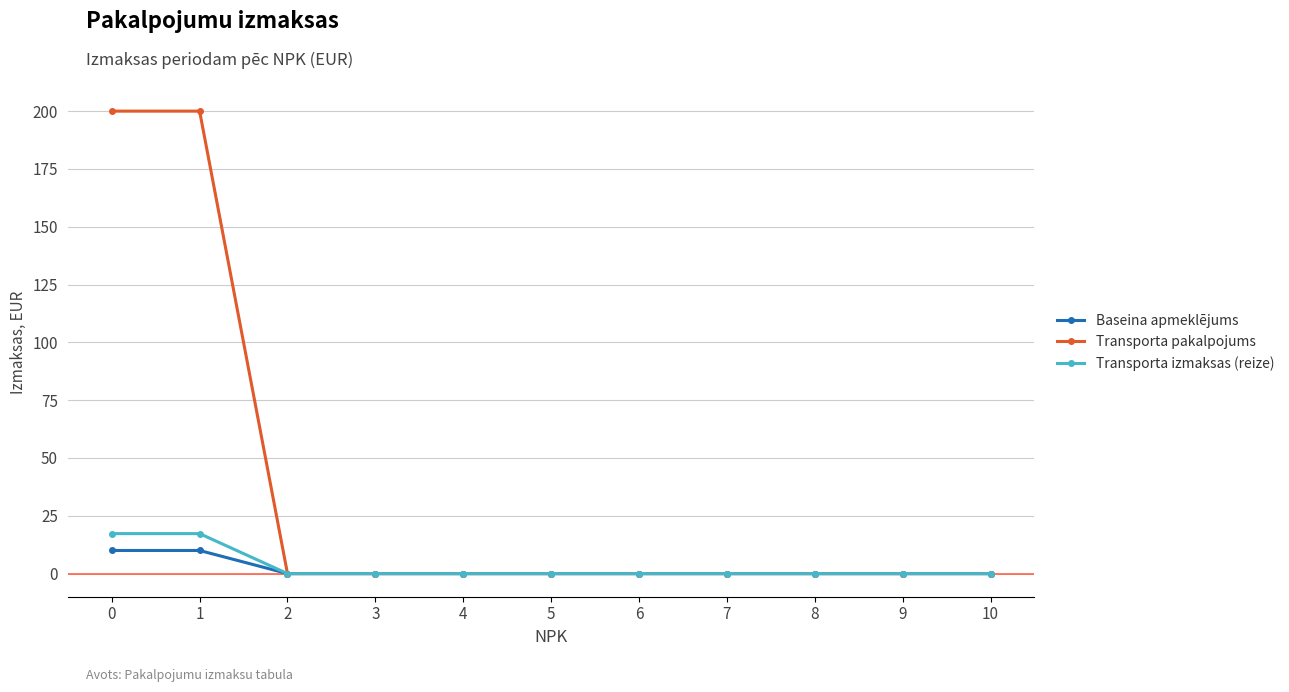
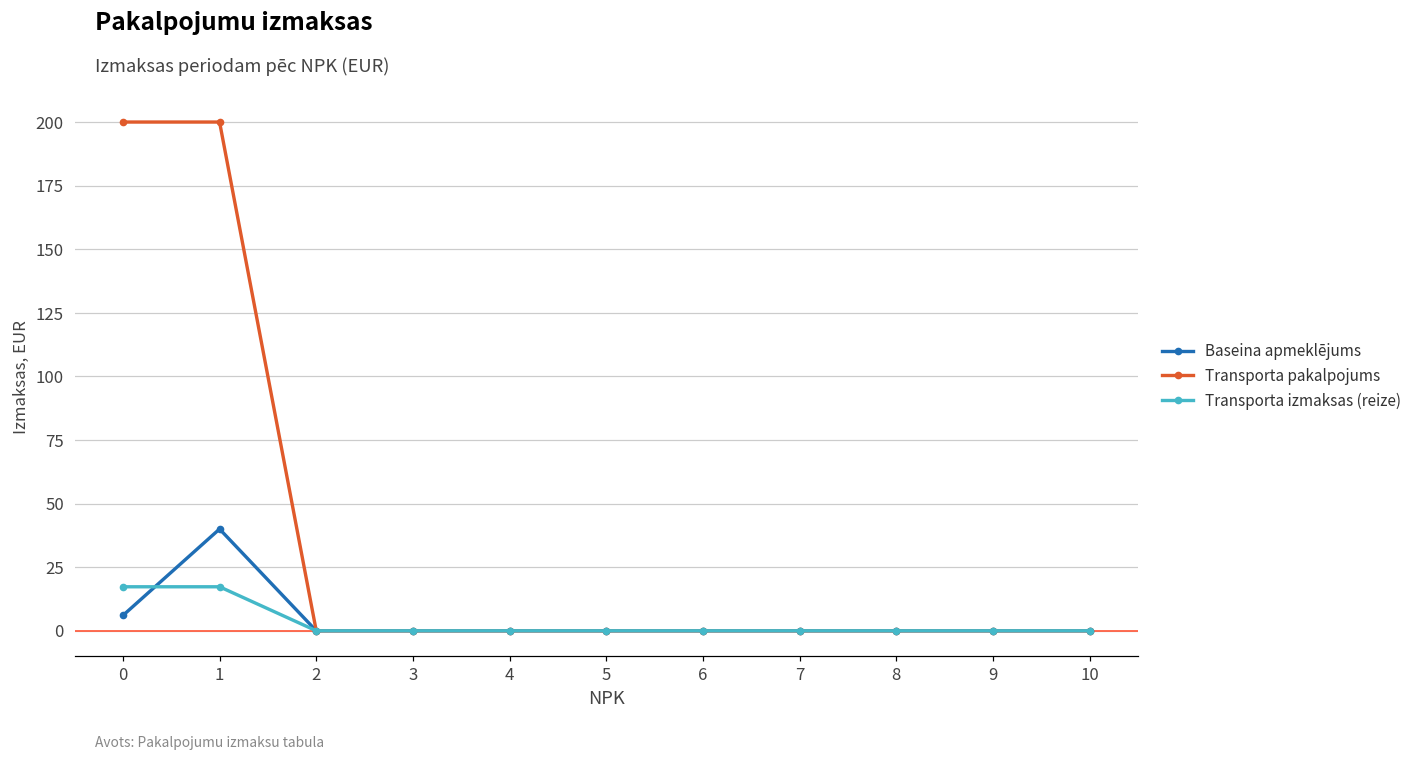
  {
    "Transporta pakalpojums": {
      "0": 200,
      "1": 200
    },
    "Baseina apmeklējums": {
-     "0": 10,
-     "1": 10
+     "0": 6,
+     "1": 40
    },
    "Transporta izmaksas (reize)": {
      "0": 17,
      "1": 17
    }
  }
